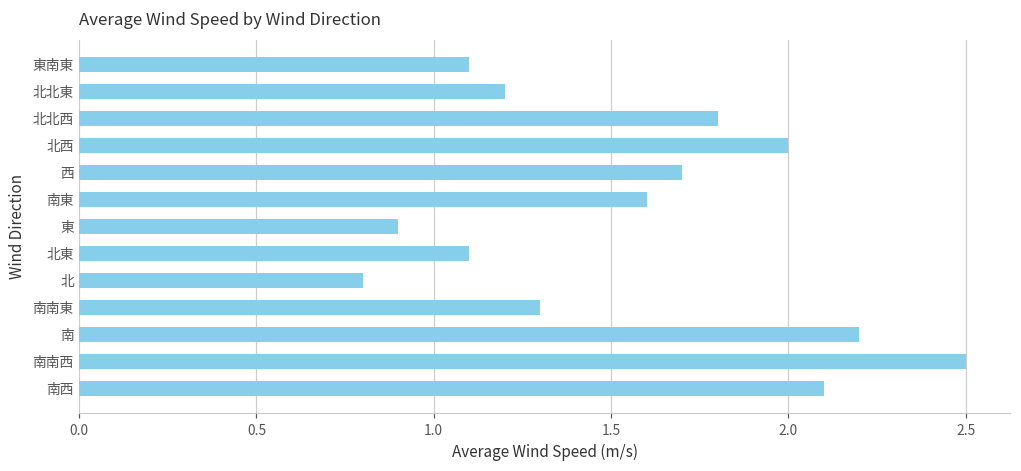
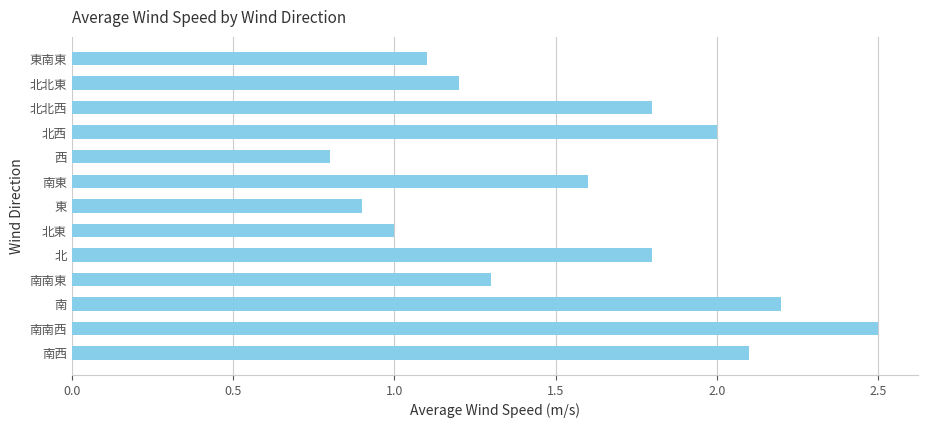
  {
    "東南東": 1.1,
    "北北東": 1.2,
    "北北西": 1.8,
    "北西": 2.0,
-   "西": 1.7,
+   "西": 0.8,
    "南東": 1.6,
    "東": 0.9,
-   "北東": 1.1,
-   "北": 0.8,
+   "北東": 1.0,
+   "北": 1.8,
    "南南東": 1.3,
    "南": 2.2,
    "南南西": 2.5,
    "南西": 2.1
  }
